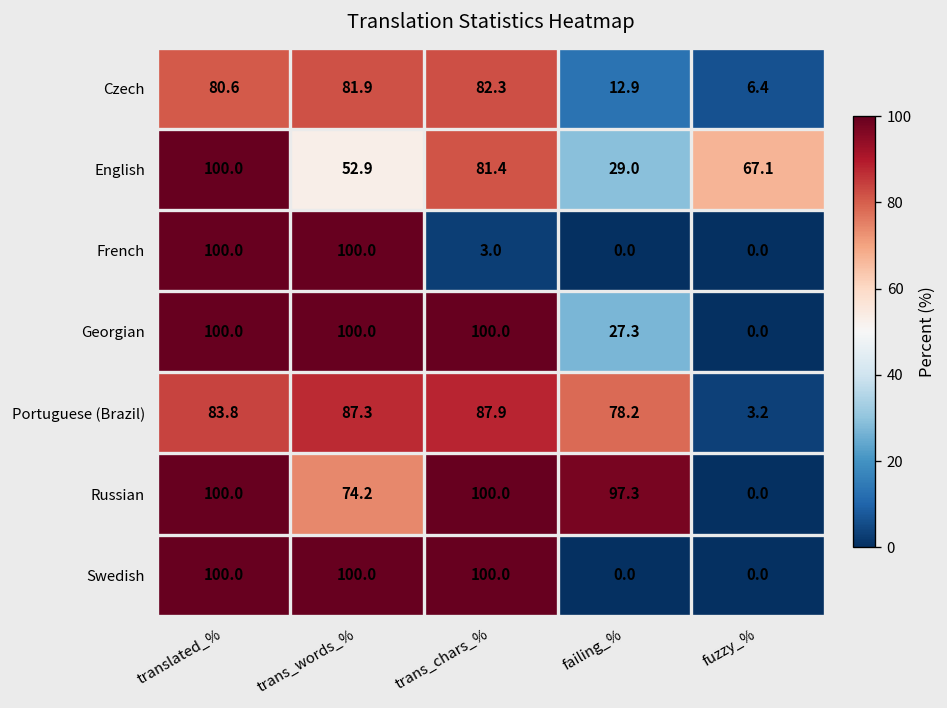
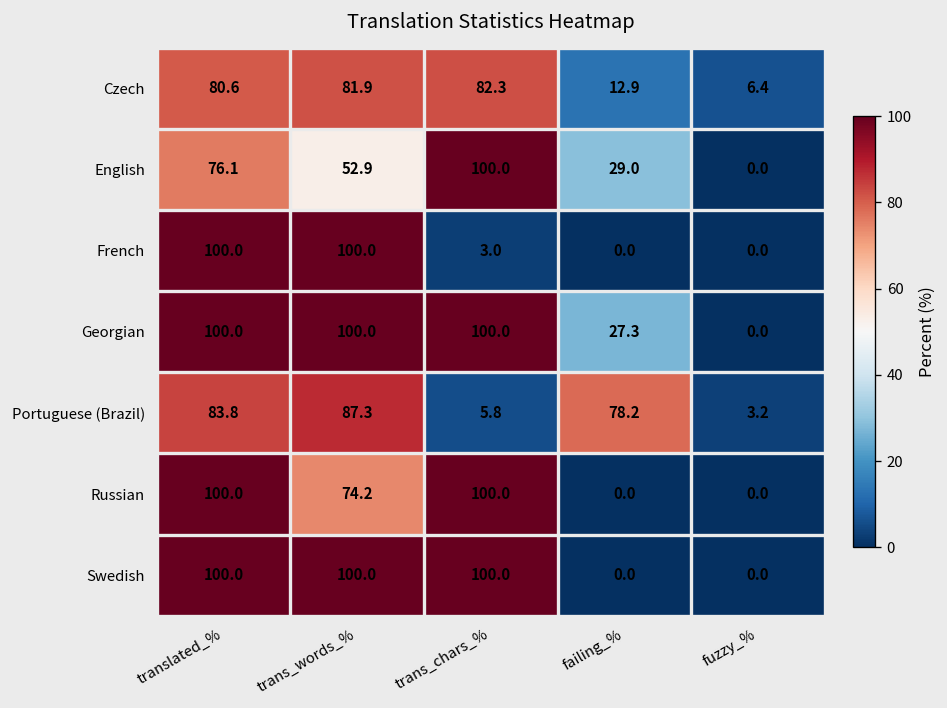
  {
    "Czech": {
      "translated_%": 80.6,
      "trans_words_%": 81.9,
      "trans_chars_%": 82.3,
      "failing_%": 12.9,
      "fuzzy_%": 6.4
    },
    "English": {
-     "translated_%": 100.0,
+     "translated_%": 76.1,
      "trans_words_%": 52.9,
-     "trans_chars_%": 81.4,
+     "trans_chars_%": 100.0,
      "failing_%": 29.0,
-     "fuzzy_%": 67.1
+     "fuzzy_%": 0.0
    },
    "French": {
      "translated_%": 100.0,
      "trans_words_%": 100.0,
      "trans_chars_%": 3.0,
      "failing_%": 0.0,
      "fuzzy_%": 0.0
    },
    "Georgian": {
      "translated_%": 100.0,
      "trans_words_%": 100.0,
      "trans_chars_%": 100.0,
      "failing_%": 27.3,
      "fuzzy_%": 0.0
    },
    "Portuguese (Brazil)": {
      "translated_%": 83.8,
      "trans_words_%": 87.3,
-     "trans_chars_%": 87.9,
+     "trans_chars_%": 5.8,
      "failing_%": 78.2,
      "fuzzy_%": 3.2
    },
    "Russian": {
      "translated_%": 100.0,
      "trans_words_%": 74.2,
      "trans_chars_%": 100.0,
-     "failing_%": 97.3,
+     "failing_%": 0.0,
      "fuzzy_%": 0.0
    },
    "Swedish": {
      "translated_%": 100.0,
      "trans_words_%": 100.0,
      "trans_chars_%": 100.0,
      "failing_%": 0.0,
      "fuzzy_%": 0.0
    }
  }
